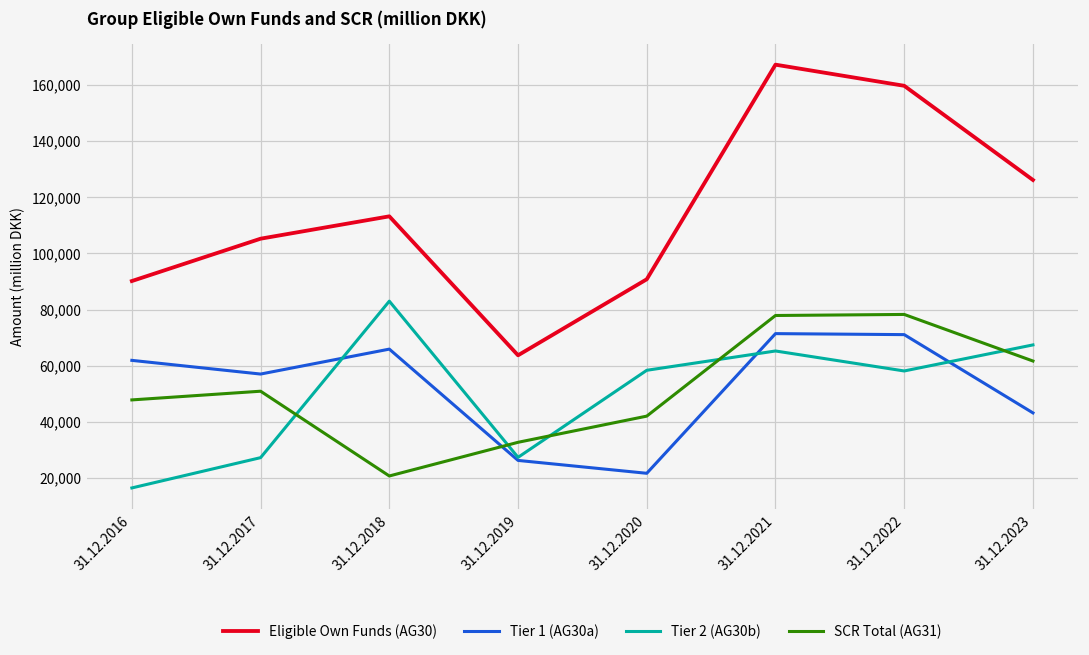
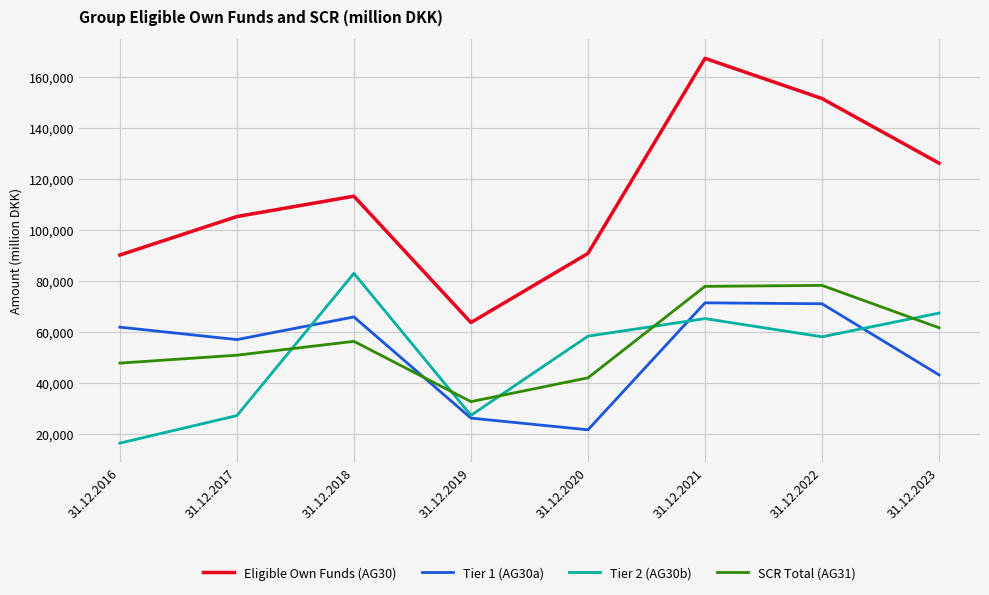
  {
    "Eligible Own Funds (AG30)": {
      "31.12.2016": "90,000",
      "31.12.2017": "105,000",
      "31.12.2018": "113,000",
      "31.12.2019": "64,000",
      "31.12.2020": "91,000",
      "31.12.2021": "167,000",
-     "31.12.2022": "160,000",
+     "31.12.2022": "151,000",
      "31.12.2023": "126,000"
    },
    "Tier 1 (AG30a)": {
      "31.12.2016": "62,000",
      "31.12.2017": "57,000",
      "31.12.2018": "66,000",
      "31.12.2019": "26,000",
      "31.12.2020": "22,000",
      "31.12.2021": "71,000",
      "31.12.2022": "71,000",
      "31.12.2023": "43,000"
    },
    "Tier 2 (AG30b)": {
      "31.12.2016": "16,000",
      "31.12.2017": "27,000",
      "31.12.2018": "83,000",
      "31.12.2019": "27,000",
      "31.12.2020": "58,000",
      "31.12.2021": "65,000",
      "31.12.2022": "58,000",
      "31.12.2023": "67,000"
    },
    "SCR Total (AG31)": {
      "31.12.2016": "48,000",
      "31.12.2017": "51,000",
-     "31.12.2018": "21,000",
+     "31.12.2018": "56,000",
      "31.12.2019": "33,000",
      "31.12.2020": "42,000",
      "31.12.2021": "78,000",
      "31.12.2022": "78,000",
      "31.12.2023": "62,000"
    }
  }
